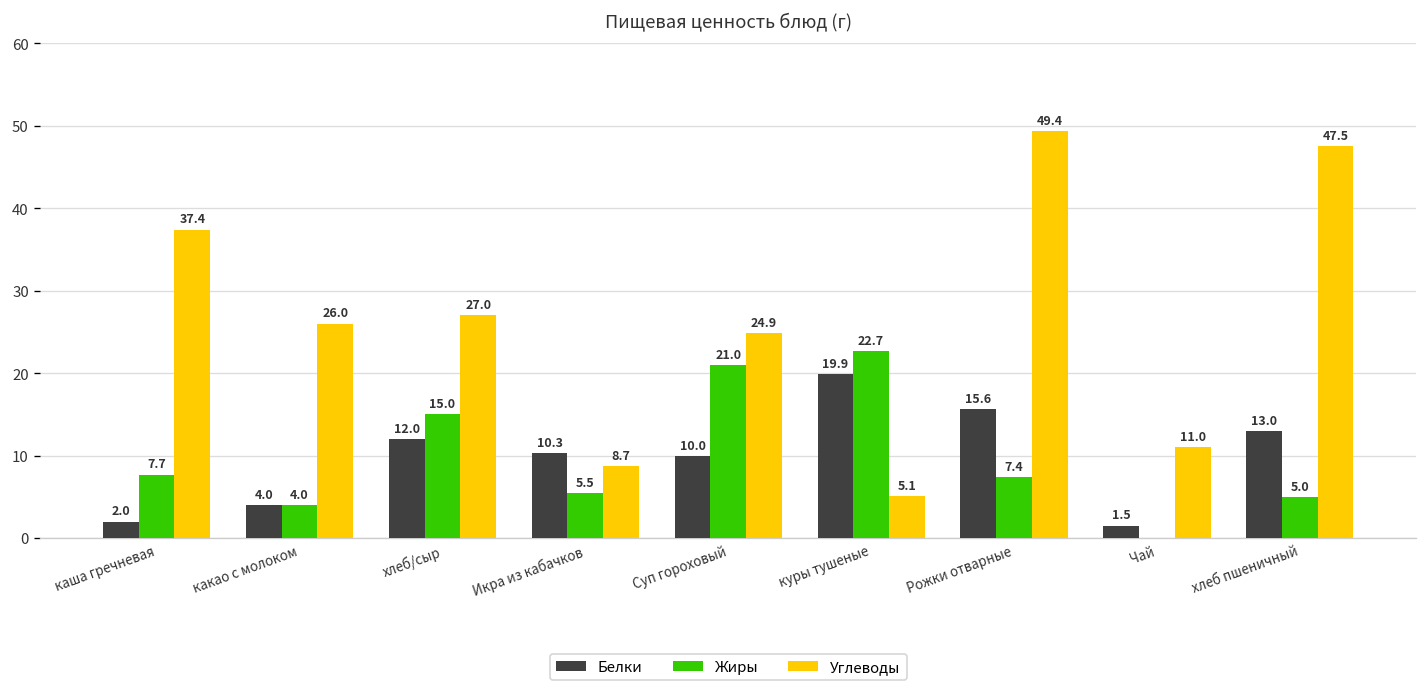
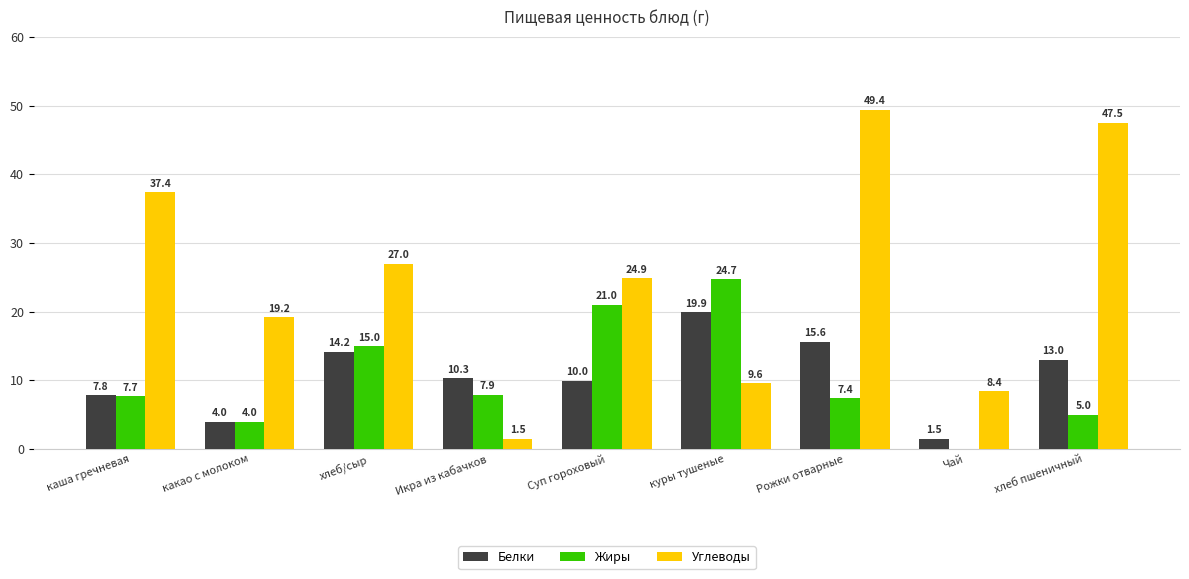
  {
    "Белки": {
-     "каша гречневая": 2.0,
+     "каша гречневая": 7.8,
      "какао с молоком": 4.0,
-     "хлеб/сыр": 12.0,
+     "хлеб/сыр": 14.2,
      "Икра из кабачков": 10.3,
      "Суп гороховый": 10.0,
      "куры тушеные": 19.9,
      "Рожки отварные": 15.6,
      "Чай": 1.5,
      "хлеб пшеничный": 13.0
    },
    "Жиры": {
      "каша гречневая": 7.7,
      "какао с молоком": 4.0,
      "хлеб/сыр": 15.0,
-     "Икра из кабачков": 5.5,
+     "Икра из кабачков": 7.9,
      "Суп гороховый": 21.0,
-     "куры тушеные": 22.7,
+     "куры тушеные": 24.7,
      "Рожки отварные": 7.4,
      "хлеб пшеничный": 5.0
    },
    "Углеводы": {
      "каша гречневая": 37.4,
-     "какао с молоком": 26.0,
+     "какао с молоком": 19.2,
      "хлеб/сыр": 27.0,
-     "Икра из кабачков": 8.7,
+     "Икра из кабачков": 1.5,
      "Суп гороховый": 24.9,
-     "куры тушеные": 5.1,
+     "куры тушеные": 9.6,
      "Рожки отварные": 49.4,
-     "Чай": 11.0,
+     "Чай": 8.4,
      "хлеб пшеничный": 47.5
    }
  }
